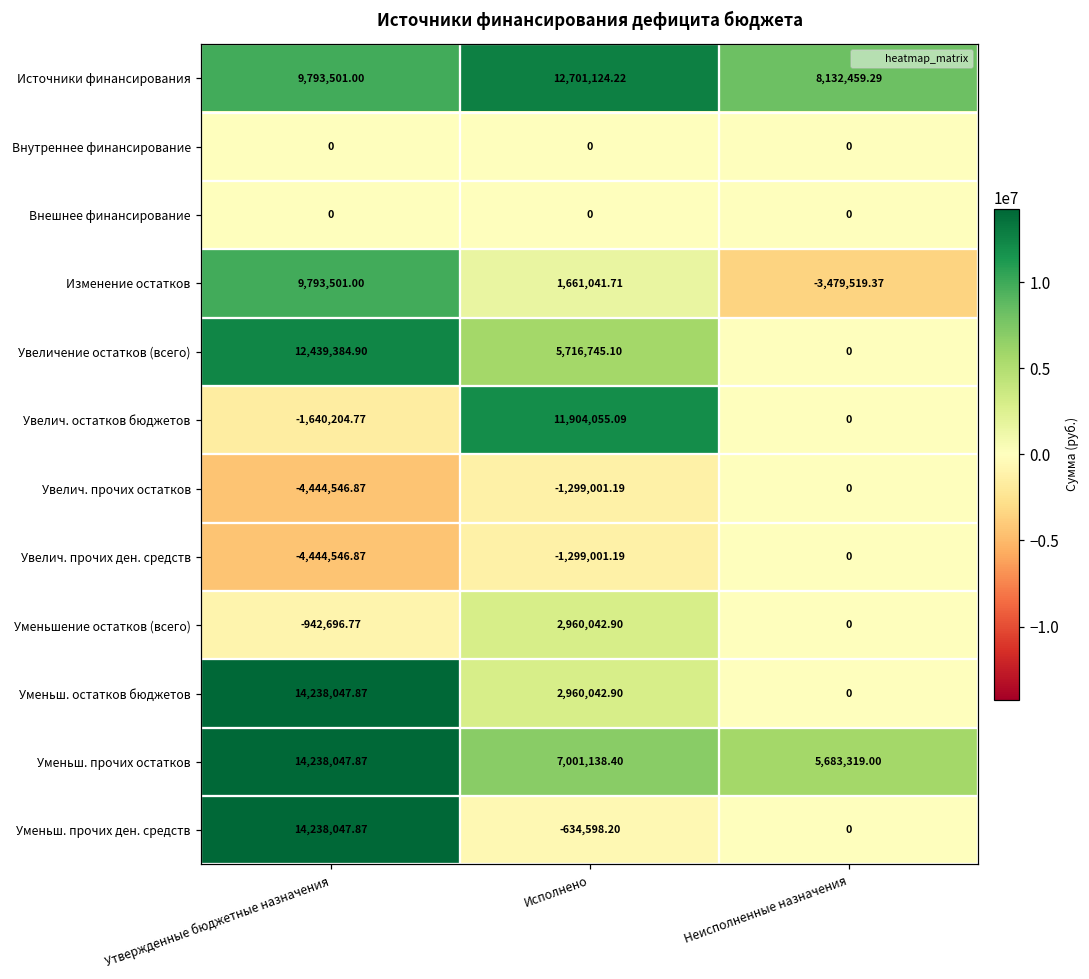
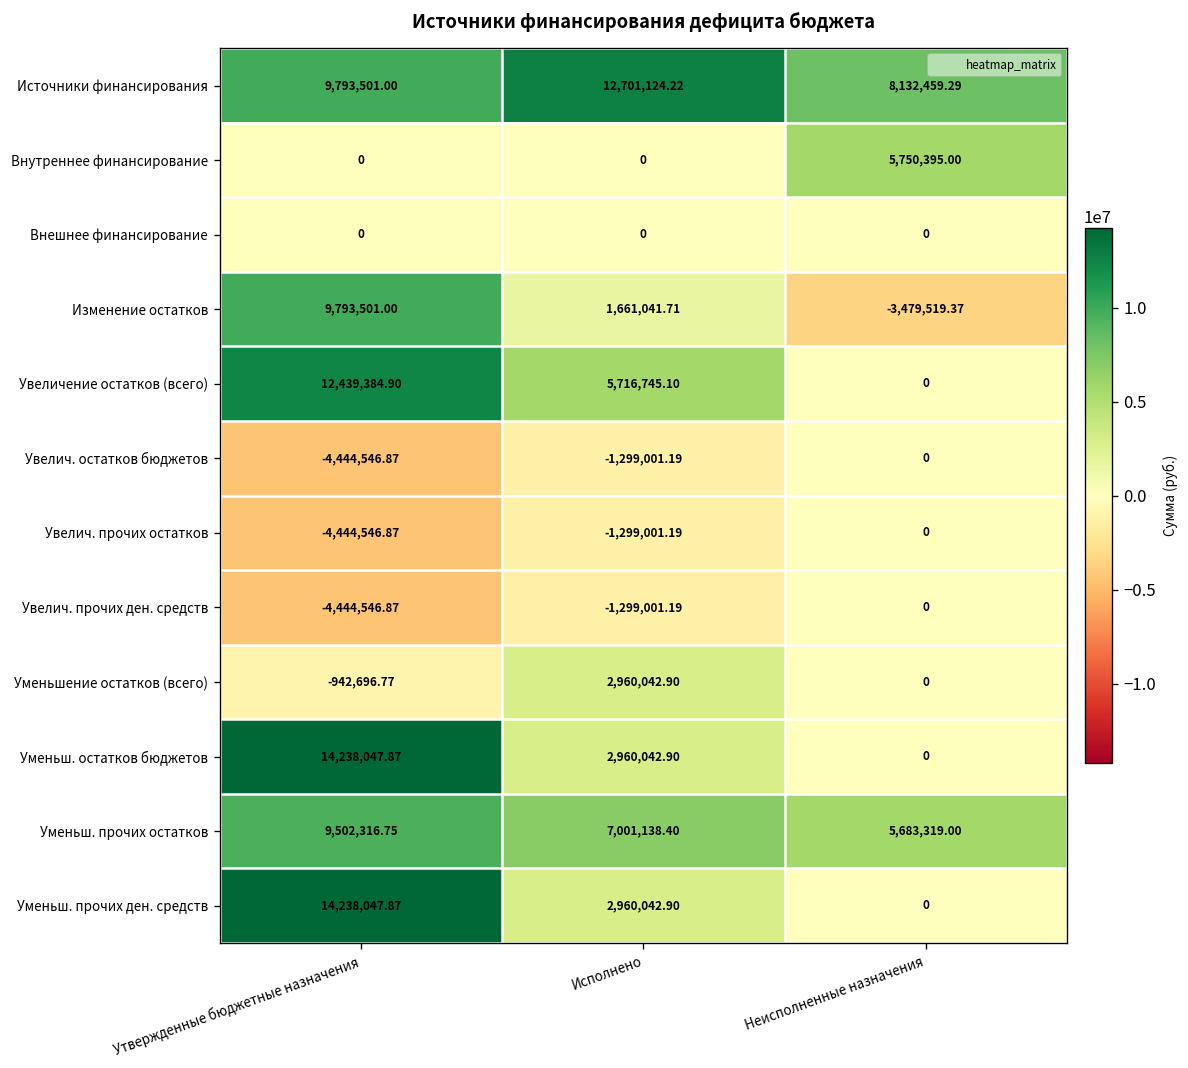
  {
    "Источники финансирования": {
      "Утвержденные бюджетные назначения": "9,793,501.00",
      "Исполнено": "12,701,124.22",
      "Неисполненные назначения": "8,132,459.29"
    },
    "Внутреннее финансирование": {
      "Утвержденные бюджетные назначения": "0",
      "Исполнено": "0",
-     "Неисполненные назначения": "0"
+     "Неисполненные назначения": "5,750,395.00"
    },
    "Внешнее финансирование": {
      "Утвержденные бюджетные назначения": "0",
      "Исполнено": "0",
      "Неисполненные назначения": "0"
    },
    "Изменение остатков": {
      "Утвержденные бюджетные назначения": "9,793,501.00",
      "Исполнено": "1,661,041.71",
      "Неисполненные назначения": "-3,479,519.37"
    },
    "Увеличение остатков (всего)": {
      "Утвержденные бюджетные назначения": "12,439,384.90",
      "Исполнено": "5,716,745.10",
      "Неисполненные назначения": "0"
    },
    "Увелич. остатков бюджетов": {
-     "Утвержденные бюджетные назначения": "-1,640,204.77",
-     "Исполнено": "11,904,055.09",
+     "Утвержденные бюджетные назначения": "-4,444,546.87",
+     "Исполнено": "-1,299,001.19",
      "Неисполненные назначения": "0"
    },
    "Увелич. прочих остатков": {
      "Утвержденные бюджетные назначения": "-4,444,546.87",
      "Исполнено": "-1,299,001.19",
      "Неисполненные назначения": "0"
    },
    "Увелич. прочих ден. средств": {
      "Утвержденные бюджетные назначения": "-4,444,546.87",
      "Исполнено": "-1,299,001.19",
      "Неисполненные назначения": "0"
    },
    "Уменьшение остатков (всего)": {
      "Утвержденные бюджетные назначения": "-942,696.77",
      "Исполнено": "2,960,042.90",
      "Неисполненные назначения": "0"
    },
    "Уменьш. остатков бюджетов": {
      "Утвержденные бюджетные назначения": "14,238,047.87",
      "Исполнено": "2,960,042.90",
      "Неисполненные назначения": "0"
    },
    "Уменьш. прочих остатков": {
-     "Утвержденные бюджетные назначения": "14,238,047.87",
+     "Утвержденные бюджетные назначения": "9,502,316.75",
      "Исполнено": "7,001,138.40",
      "Неисполненные назначения": "5,683,319.00"
    },
    "Уменьш. прочих ден. средств": {
      "Утвержденные бюджетные назначения": "14,238,047.87",
-     "Исполнено": "-634,598.20",
+     "Исполнено": "2,960,042.90",
      "Неисполненные назначения": "0"
    }
  }
